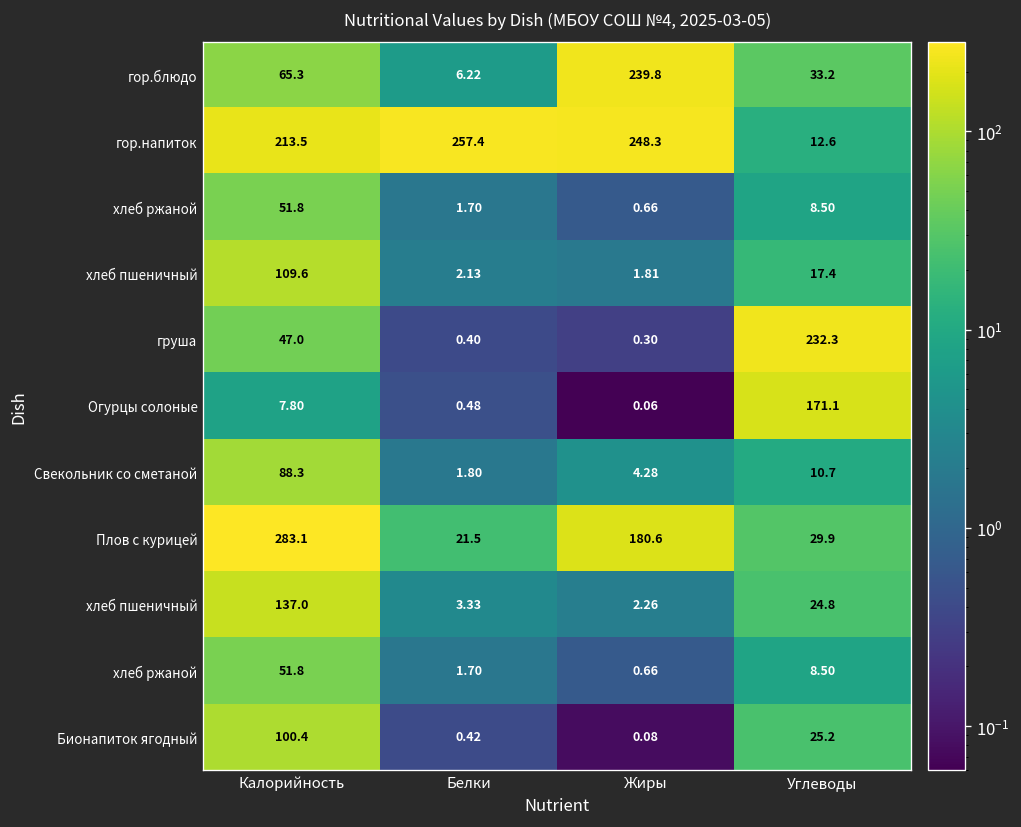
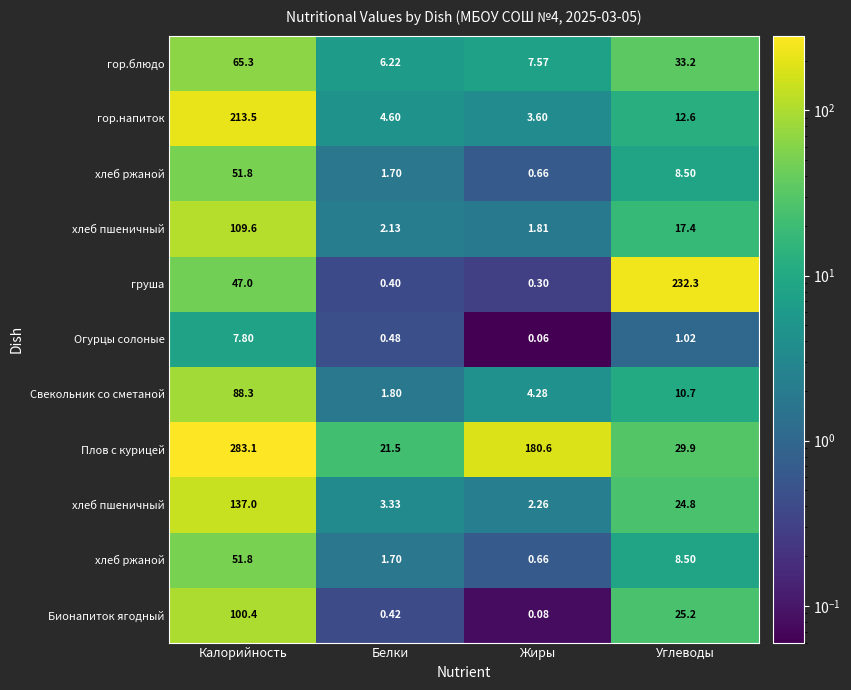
  {
    "гор.блюдо": {
      "Калорийность": 65.3,
      "Белки": 6.22,
-     "Жиры": 239.8,
+     "Жиры": 7.57,
      "Углеводы": 33.2
    },
    "гор.напиток": {
      "Калорийность": 213.5,
-     "Белки": 257.4,
-     "Жиры": 248.3,
+     "Белки": 4.60,
+     "Жиры": 3.60,
      "Углеводы": 12.6
    },
    "груша": {
      "Калорийность": 47.0,
      "Белки": 0.40,
      "Жиры": 0.30,
      "Углеводы": 232.3
    },
    "Огурцы солоные": {
      "Калорийность": 7.80,
      "Белки": 0.48,
      "Жиры": 0.06,
-     "Углеводы": 171.1
+     "Углеводы": 1.02
    },
    "Свекольник со сметаной": {
      "Калорийность": 88.3,
      "Белки": 1.80,
      "Жиры": 4.28,
      "Углеводы": 10.7
    },
    "Плов с курицей": {
      "Калорийность": 283.1,
      "Белки": 21.5,
      "Жиры": 180.6,
      "Углеводы": 29.9
    },
    "Бионапиток ягодный": {
      "Калорийность": 100.4,
      "Белки": 0.42,
      "Жиры": 0.08,
      "Углеводы": 25.2
    }
  }
